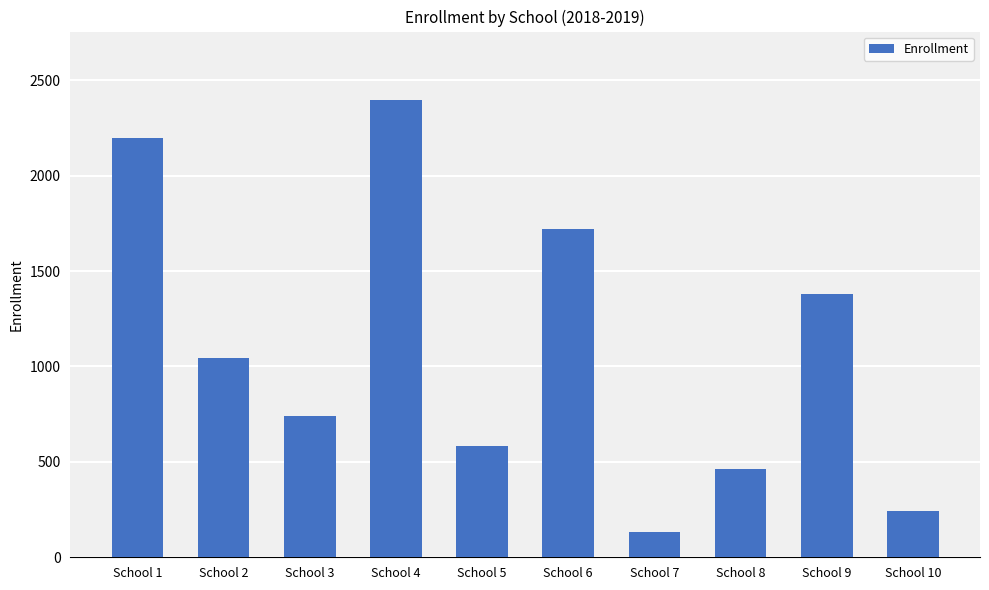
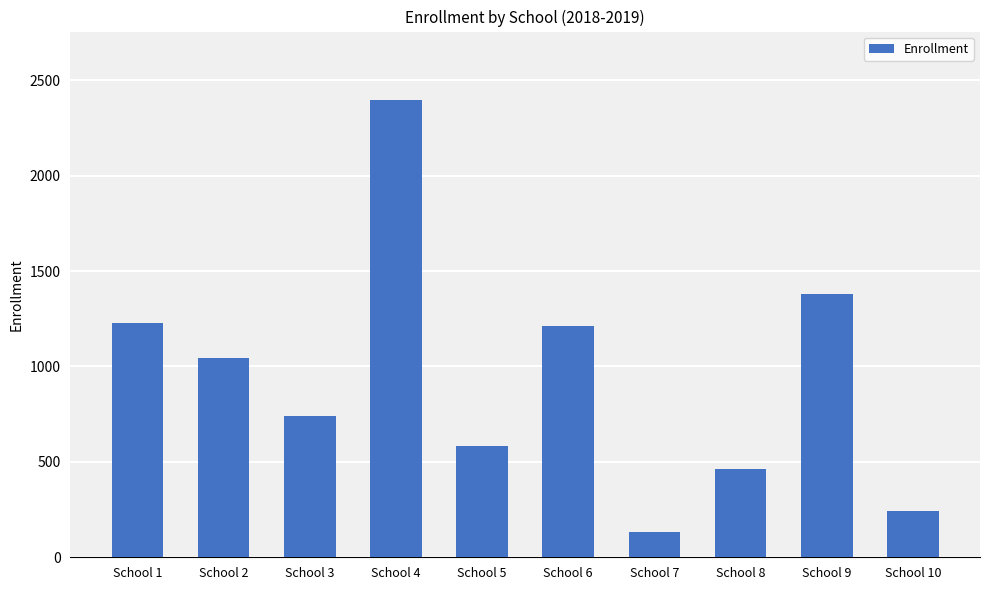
  {
-   "School 1": 2200,
+   "School 1": 1230,
    "School 2": 1040,
    "School 3": 740,
    "School 4": 2400,
    "School 5": 580,
-   "School 6": 1720,
+   "School 6": 1210,
    "School 7": 130,
    "School 8": 460,
    "School 9": 1380,
    "School 10": 240
  }
